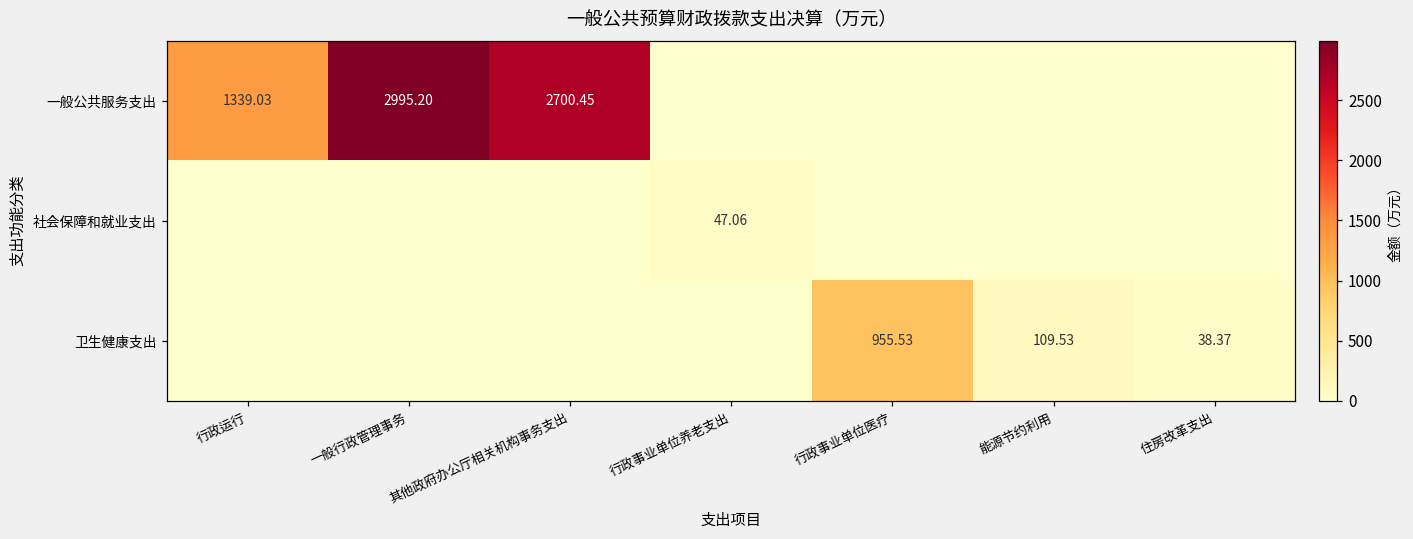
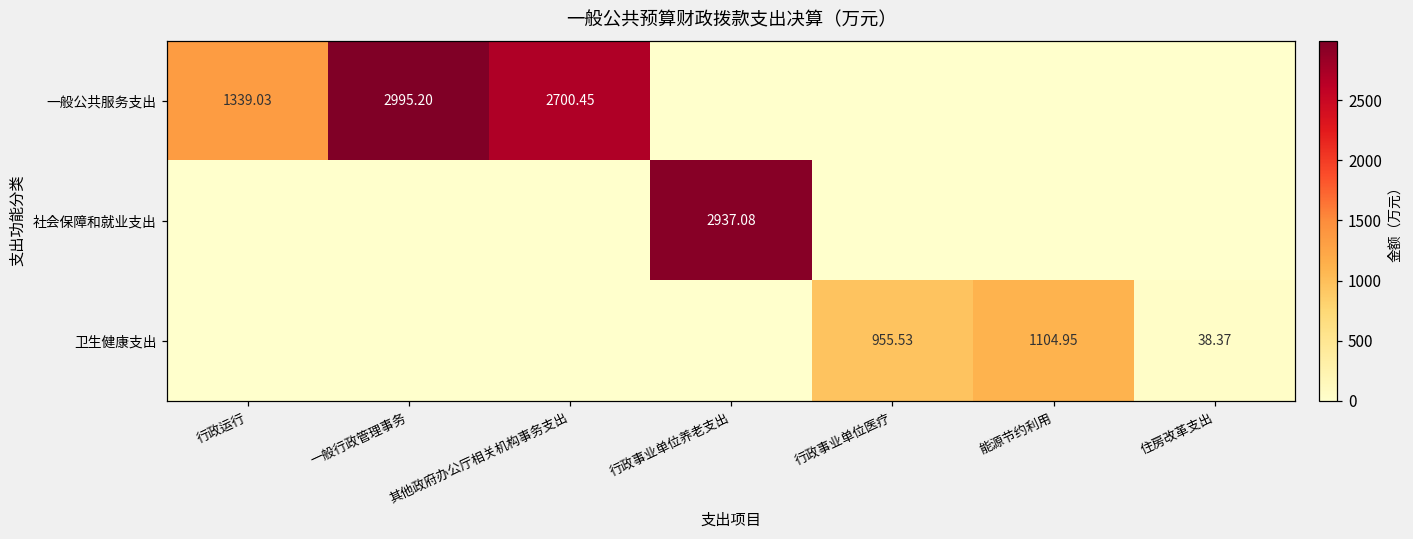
  {
    "一般公共服务支出": {
      "行政运行": 1339.03,
      "一般行政管理事务": 2995.20,
      "其他政府办公厅相关机构事务支出": 2700.45
    },
    "社会保障和就业支出": {
-     "行政事业单位养老支出": 47.06
+     "行政事业单位养老支出": 2937.08
    },
    "卫生健康支出": {
      "行政事业单位医疗": 955.53,
-     "能源节约利用": 109.53,
+     "能源节约利用": 1104.95,
      "住房改革支出": 38.37
    }
  }
